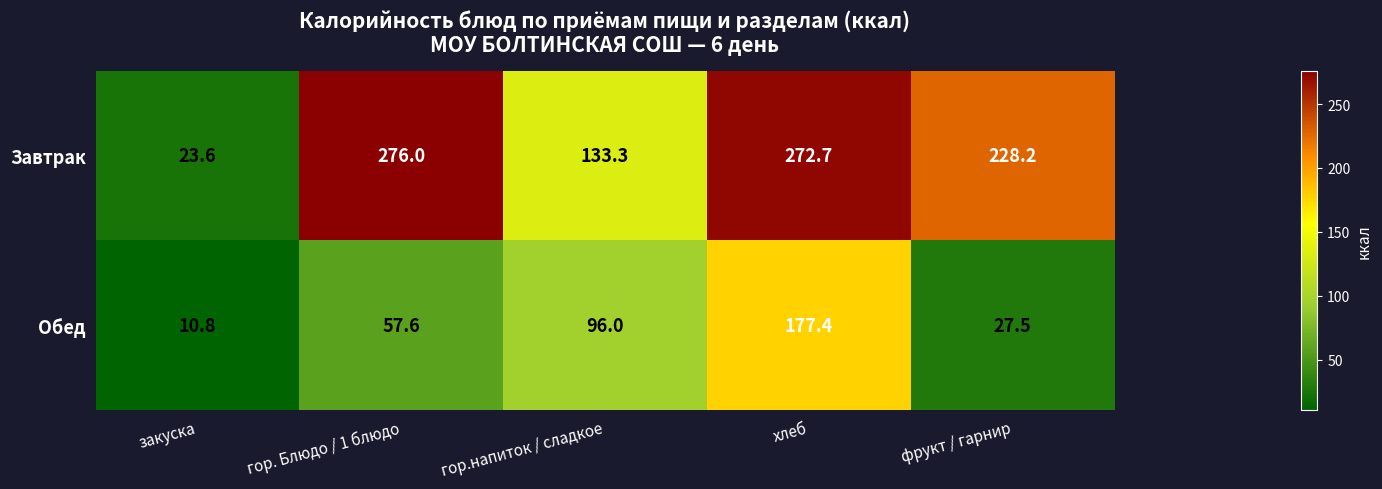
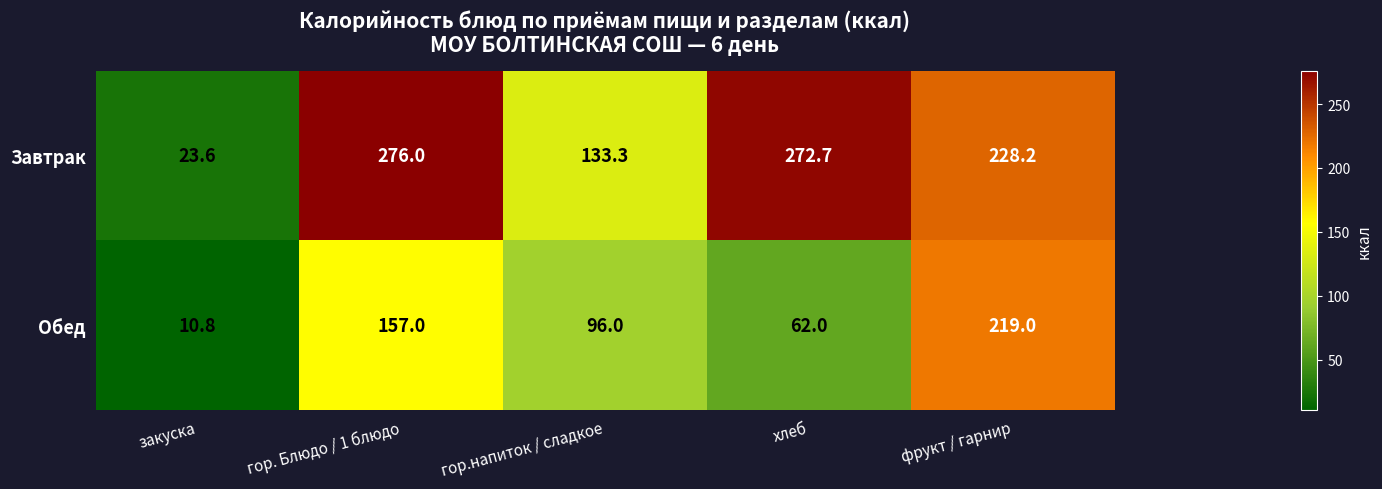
  {
    "Завтрак": {
      "закуска": 23.6,
      "гор. Блюдо / 1 блюдо": 276.0,
      "гор.напиток / сладкое": 133.3,
      "хлеб": 272.7,
      "фрукт / гарнир": 228.2
    },
    "Обед": {
      "закуска": 10.8,
-     "гор. Блюдо / 1 блюдо": 57.6,
+     "гор. Блюдо / 1 блюдо": 157.0,
      "гор.напиток / сладкое": 96.0,
-     "хлеб": 177.4,
-     "фрукт / гарнир": 27.5
+     "хлеб": 62.0,
+     "фрукт / гарнир": 219.0
    }
  }
